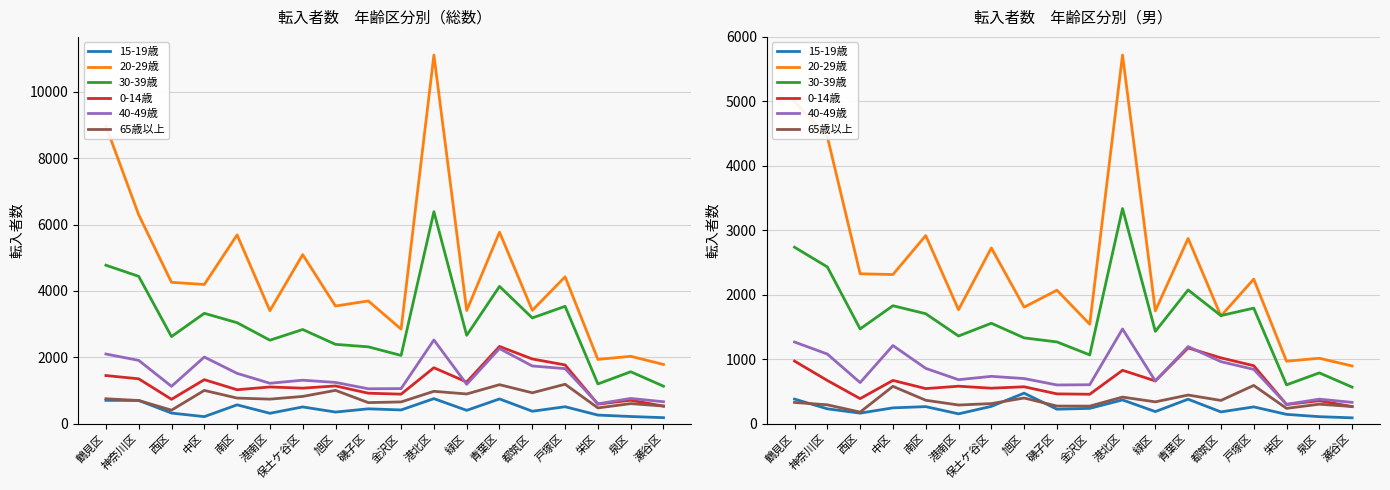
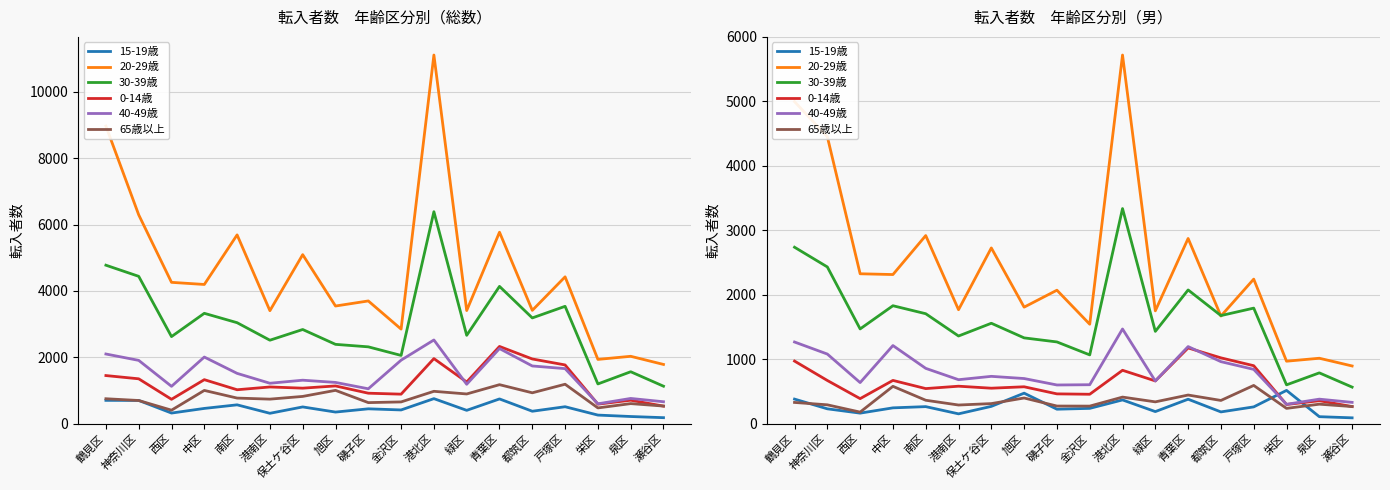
  {
    "転入者数 年齢区分別（総数）": {
      "15-19歳": {
        "西区": 300,
-       "中区": 200,
+       "中区": 500,
        "南区": 600,
        "港南区": 300,
        "保土ケ谷区": 500,
        "旭区": 300,
        "磯子区": 400,
        "金沢区": 400,
        "港北区": 800,
        "緑区": 400,
        "青葉区": 700,
        "都筑区": 400,
        "戸塚区": 500,
        "栄区": 300,
        "泉区": 200,
        "瀬谷区": 200
      },
      "20-29歳": {
        "神奈川区": 6300,
        "西区": 4300,
        "中区": 4200,
        "南区": 5700,
        "港南区": 3400,
        "保土ケ谷区": 5100,
        "旭区": 3500,
        "磯子区": 3700,
        "金沢区": 2800,
        "港北区": 11100,
        "緑区": 3400,
        "青葉区": 5800,
        "都筑区": 3400,
        "戸塚区": 4400,
        "栄区": 1900,
        "泉区": 2000,
        "瀬谷区": 1800
      },
      "30-39歳": {
        "鶴見区": 4800,
        "神奈川区": 4400,
        "西区": 2600,
        "中区": 3300,
        "南区": 3000,
        "港南区": 2500,
        "保土ケ谷区": 2800,
        "旭区": 2400,
        "磯子区": 2300,
        "金沢区": 2100,
        "港北区": 6400,
        "緑区": 2700,
        "青葉区": 4100,
        "都筑区": 3200,
        "戸塚区": 3500,
        "栄区": 1200,
        "泉区": 1600,
        "瀬谷区": 1100
      },
      "0-14歳": {
        "鶴見区": 1400,
        "神奈川区": 1300,
        "西区": 700,
        "中区": 1300,
        "南区": 1000,
        "港南区": 1100,
        "保土ケ谷区": 1100,
        "旭区": 1100,
        "磯子区": 900,
        "金沢区": 900,
-       "港北区": 1700,
+       "港北区": 2000,
        "都筑区": 1900,
        "戸塚区": 1800
      },
      "40-49歳": {
        "鶴見区": 2100,
        "神奈川区": 1900,
        "西区": 1100,
        "中区": 2000,
        "南区": 1500,
        "港南区": 1200,
        "保土ケ谷区": 1300,
        "旭区": 1200,
        "磯子区": 1000,
-       "金沢区": 1100,
+       "金沢区": 1900,
        "港北区": 2500,
        "都筑区": 1700,
        "戸塚区": 1700,
        "瀬谷区": 700
      },
      "65歳以上": {
        "西区": 400,
        "中区": 1000,
        "南区": 800,
        "港南区": 700,
        "保土ケ谷区": 800,
        "旭区": 1000,
        "磯子区": 600,
        "金沢区": 700,
        "港北区": 1000,
        "緑区": 900,
        "青葉区": 1200,
        "都筑区": 900,
        "戸塚区": 1200,
        "栄区": 500,
        "泉区": 600
      }
    },
    "転入者数 年齢区分別（男）": {
      "15-19歳": {
        "鶴見区": 400,
        "神奈川区": 200,
        "中区": 200,
        "南区": 300,
        "港南区": 200,
        "保土ケ谷区": 300,
        "旭区": 500,
        "磯子区": 200,
        "港北区": 400,
        "緑区": 200,
        "青葉区": 400,
        "都筑区": 200,
        "戸塚区": 300,
-       "栄区": 100,
+       "栄区": 500,
        "泉区": 100,
        "瀬谷区": 100
      },
      "20-29歳": {
        "西区": 2300,
        "中区": 2300,
        "南区": 2900,
        "港南区": 1800,
        "保土ケ谷区": 2700,
        "旭区": 1800,
        "磯子区": 2100,
        "金沢区": 1500,
        "港北区": 5700,
        "緑区": 1700,
        "青葉区": 2900,
        "戸塚区": 2200,
        "栄区": 1000,
        "泉区": 1000,
        "瀬谷区": 900
      },
      "30-39歳": {
        "鶴見区": 2700,
        "神奈川区": 2400,
        "西区": 1500,
        "中区": 1800,
        "南区": 1700,
        "港南区": 1400,
        "保土ケ谷区": 1600,
        "旭区": 1300,
        "磯子区": 1300,
        "金沢区": 1100,
        "港北区": 3300,
        "緑区": 1400,
        "青葉区": 2100,
        "戸塚区": 1800,
        "栄区": 600,
        "泉区": 800,
        "瀬谷区": 600
      },
      "0-14歳": {
        "鶴見区": 1000,
        "神奈川区": 700,
        "西区": 400,
        "中区": 700,
        "南区": 500,
        "港南区": 600,
        "保土ケ谷区": 500,
        "旭区": 600,
        "磯子区": 500,
        "金沢区": 500,
        "港北区": 800,
        "都筑区": 1000,
        "戸塚区": 900
      },
      "40-49歳": {
        "鶴見区": 1300,
        "神奈川区": 1100,
        "西区": 600,
        "中区": 1200,
        "南区": 900,
        "港南区": 700,
        "保土ケ谷区": 700,
        "旭区": 700,
        "磯子区": 600,
        "金沢区": 600,
        "港北区": 1500,
        "都筑区": 1000,
        "戸塚区": 800,
        "瀬谷区": 300
      },
      "65歳以上": {
        "鶴見区": 300,
        "神奈川区": 300,
        "中区": 600,
        "南区": 400,
        "港南区": 300,
        "保土ケ谷区": 300,
        "旭区": 400,
        "磯子区": 300,
        "港北区": 400,
        "緑区": 300,
        "青葉区": 400,
        "都筑区": 400,
        "戸塚区": 600,
        "栄区": 200,
        "泉区": 300
      }
    }
  }
